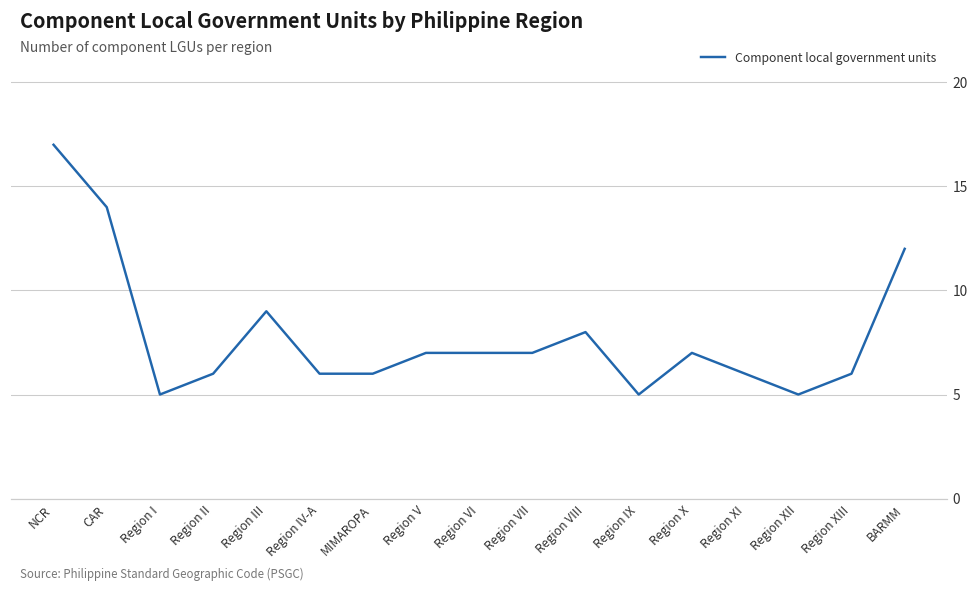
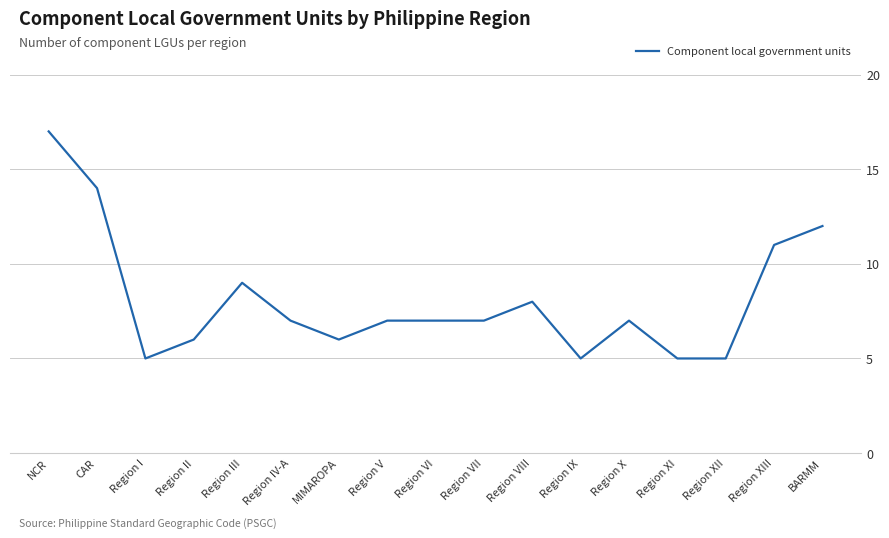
  {
    "NCR": 17,
    "CAR": 14,
    "Region I": 5,
    "Region II": 6,
    "Region III": 9,
-   "Region IV-A": 6,
+   "Region IV-A": 7,
    "MIMAROPA": 6,
    "Region V": 7,
    "Region VI": 7,
    "Region VII": 7,
    "Region VIII": 8,
    "Region IX": 5,
    "Region X": 7,
-   "Region XI": 6,
+   "Region XI": 5,
    "Region XII": 5,
-   "Region XIII": 6,
+   "Region XIII": 11,
    "BARMM": 12
  }
